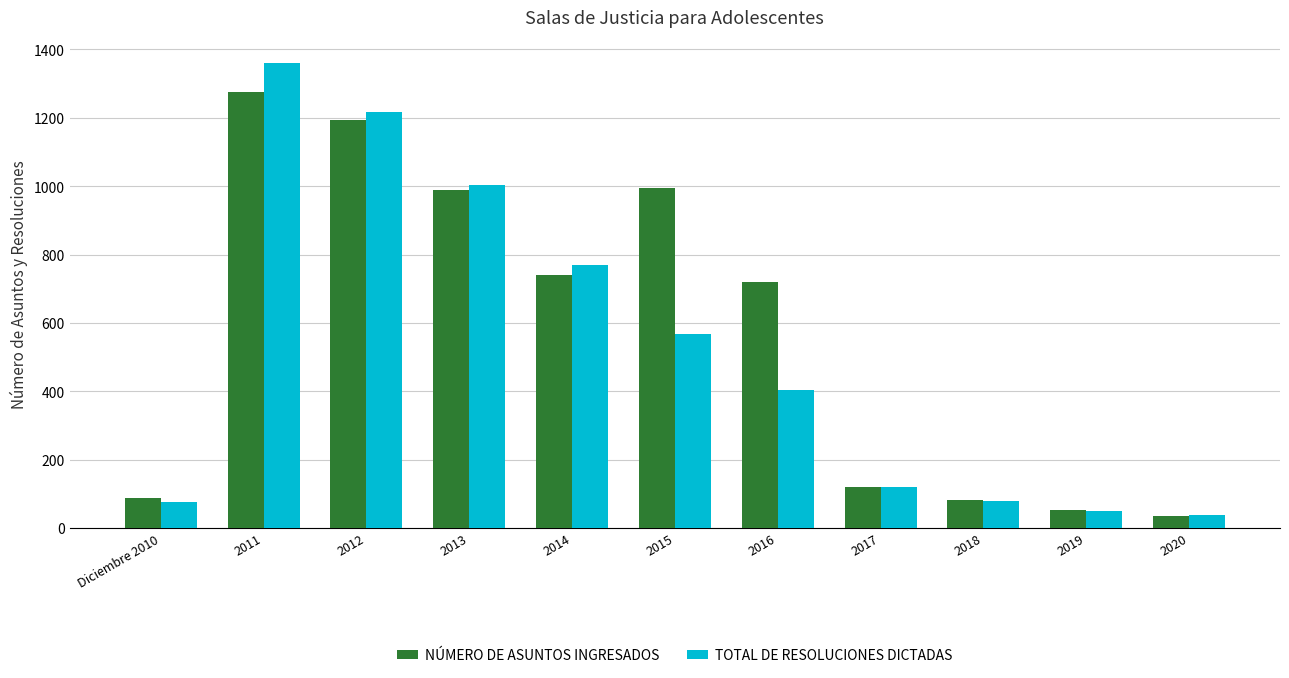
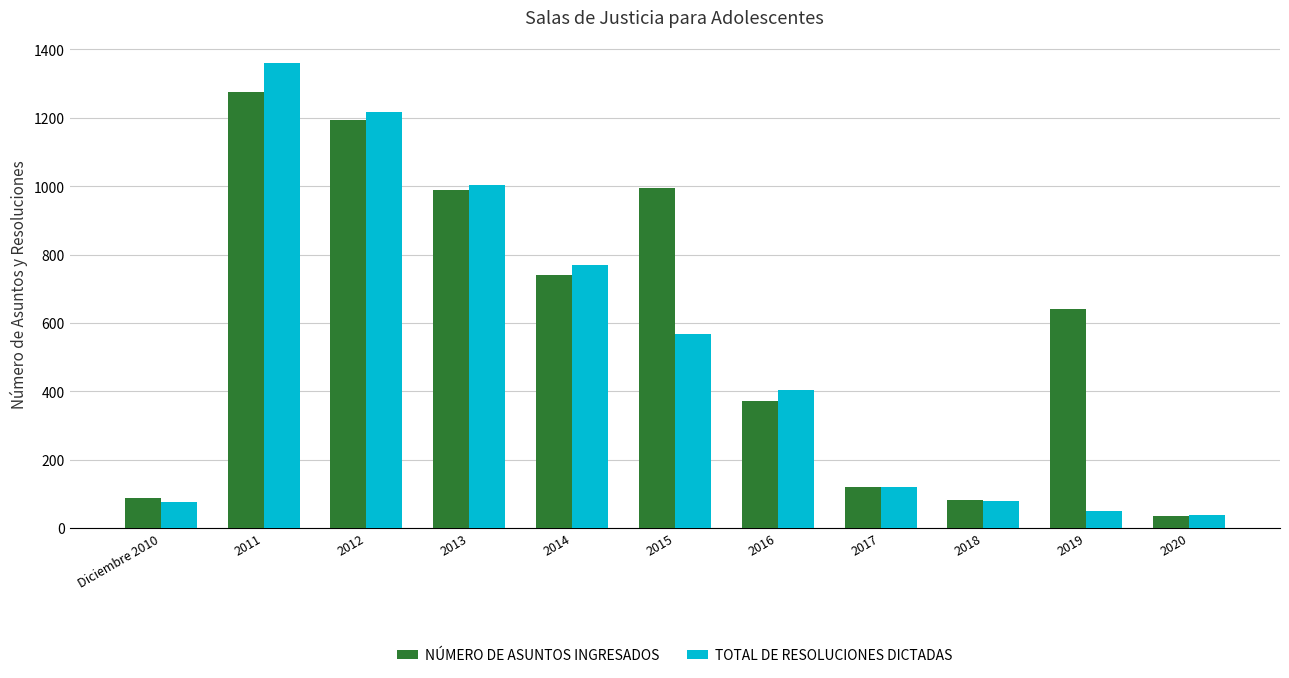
  {
    "NÚMERO DE ASUNTOS INGRESADOS": {
      "Diciembre 2010": 90,
      "2011": 1280,
      "2012": 1190,
      "2013": 990,
      "2014": 740,
      "2015": 990,
-     "2016": 720,
+     "2016": 370,
      "2017": 120,
      "2018": 80,
-     "2019": 50,
+     "2019": 640,
      "2020": 40
    },
    "TOTAL DE RESOLUCIONES DICTADAS": {
      "Diciembre 2010": 80,
      "2011": 1360,
      "2012": 1220,
      "2013": 1000,
      "2014": 770,
      "2015": 570,
      "2016": 400,
      "2017": 120,
      "2018": 80,
      "2019": 50,
      "2020": 40
    }
  }
